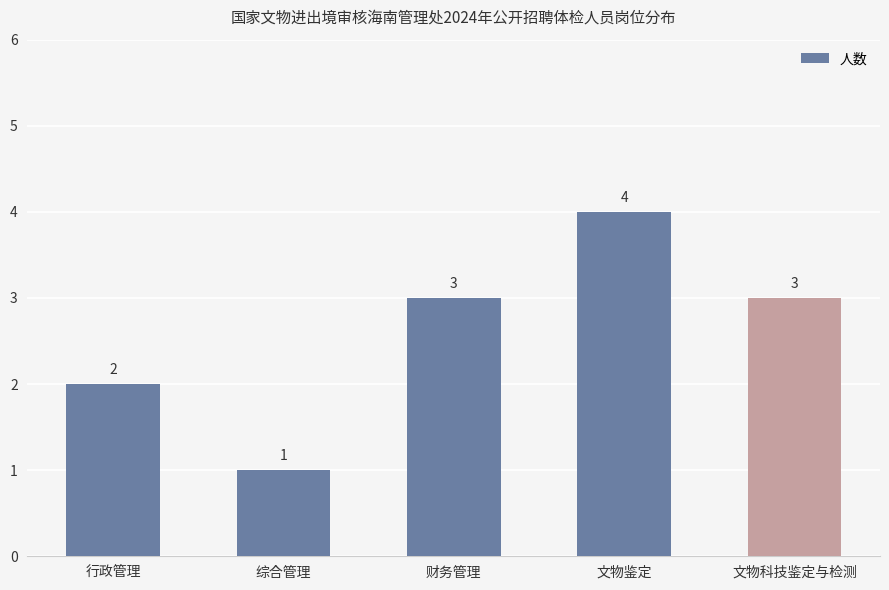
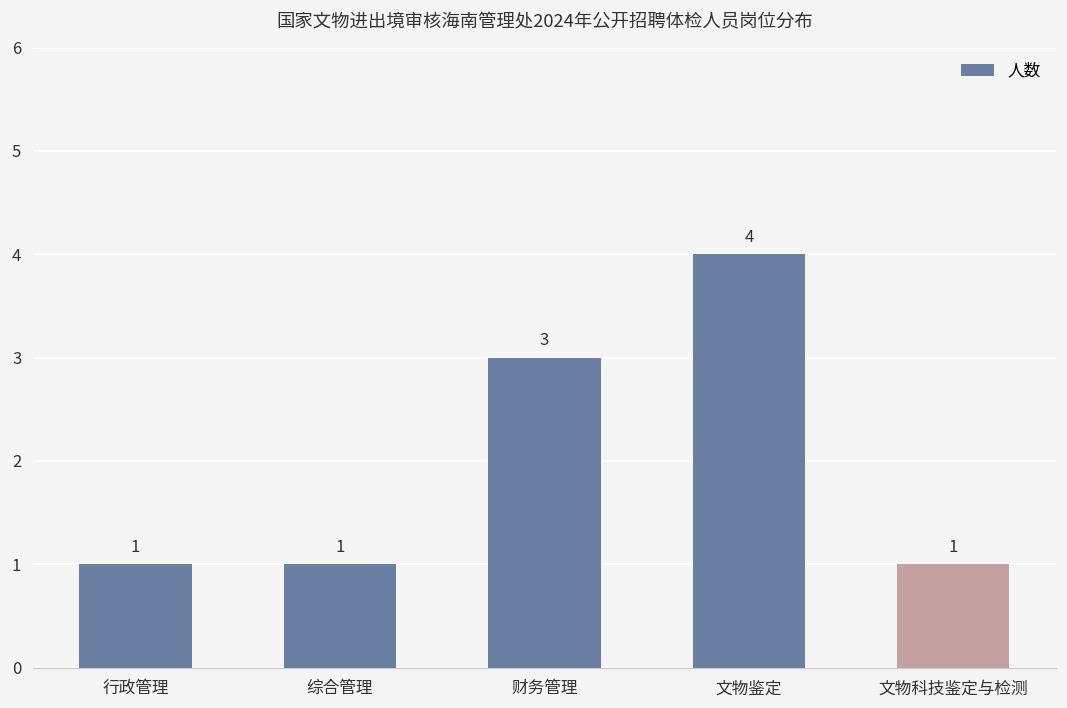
  {
-   "行政管理": 2,
+   "行政管理": 1,
    "综合管理": 1,
    "财务管理": 3,
    "文物鉴定": 4,
-   "文物科技鉴定与检测": 3
+   "文物科技鉴定与检测": 1
  }
